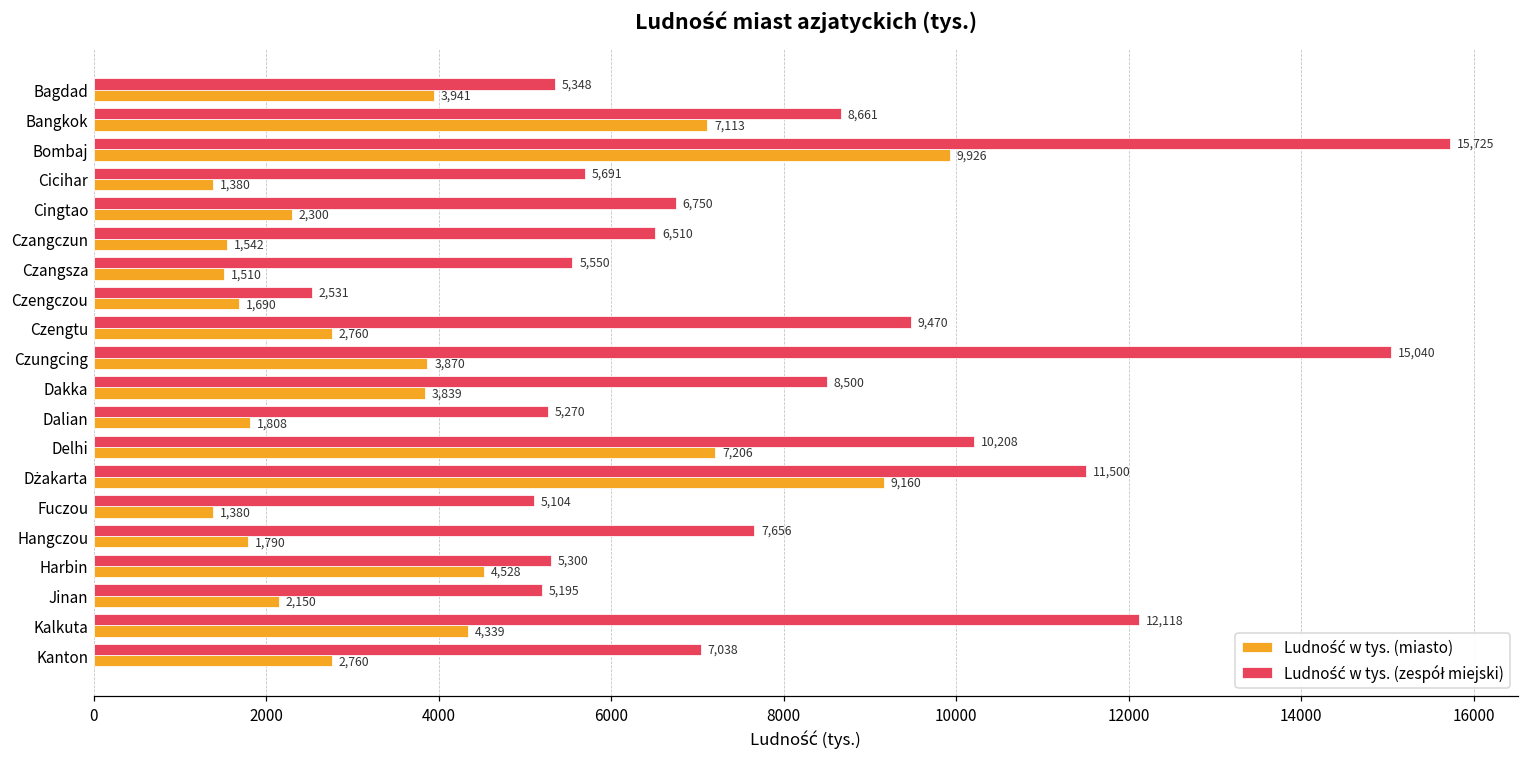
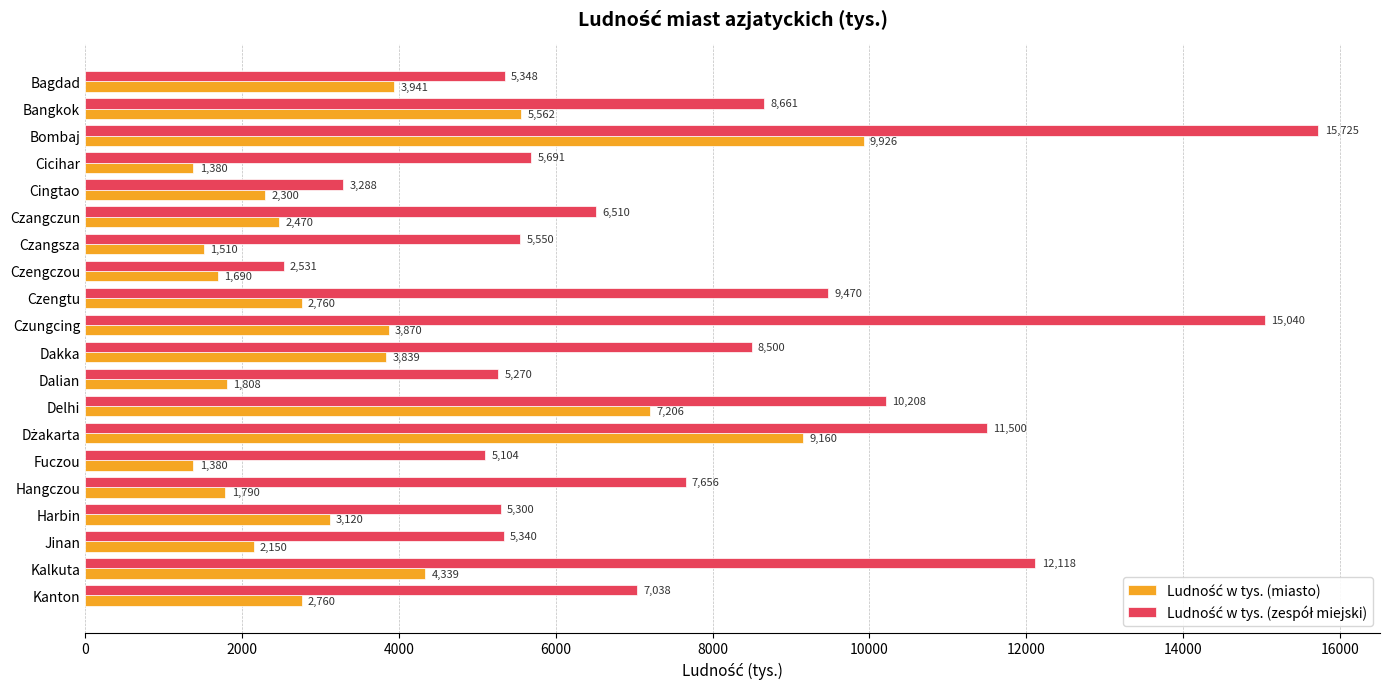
  {
    "Ludność w tys. (miasto)": {
      "Bagdad": "3,941",
-     "Bangkok": "7,113",
+     "Bangkok": "5,562",
      "Bombaj": "9,926",
      "Cicihar": "1,380",
      "Cingtao": "2,300",
-     "Czangczun": "1,542",
+     "Czangczun": "2,470",
      "Czangsza": "1,510",
      "Czengczou": "1,690",
      "Czengtu": "2,760",
      "Czungcing": "3,870",
      "Dakka": "3,839",
      "Dalian": "1,808",
      "Delhi": "7,206",
      "Dżakarta": "9,160",
      "Fuczou": "1,380",
      "Hangczou": "1,790",
-     "Harbin": "4,528",
+     "Harbin": "3,120",
      "Jinan": "2,150",
      "Kalkuta": "4,339",
      "Kanton": "2,760"
    },
    "Ludność w tys. (zespół miejski)": {
      "Bagdad": "5,348",
      "Bangkok": "8,661",
      "Bombaj": "15,725",
      "Cicihar": "5,691",
-     "Cingtao": "6,750",
+     "Cingtao": "3,288",
      "Czangczun": "6,510",
      "Czangsza": "5,550",
      "Czengczou": "2,531",
      "Czengtu": "9,470",
      "Czungcing": "15,040",
      "Dakka": "8,500",
      "Dalian": "5,270",
      "Delhi": "10,208",
      "Dżakarta": "11,500",
      "Fuczou": "5,104",
      "Hangczou": "7,656",
      "Harbin": "5,300",
-     "Jinan": "5,195",
+     "Jinan": "5,340",
      "Kalkuta": "12,118",
      "Kanton": "7,038"
    }
  }
